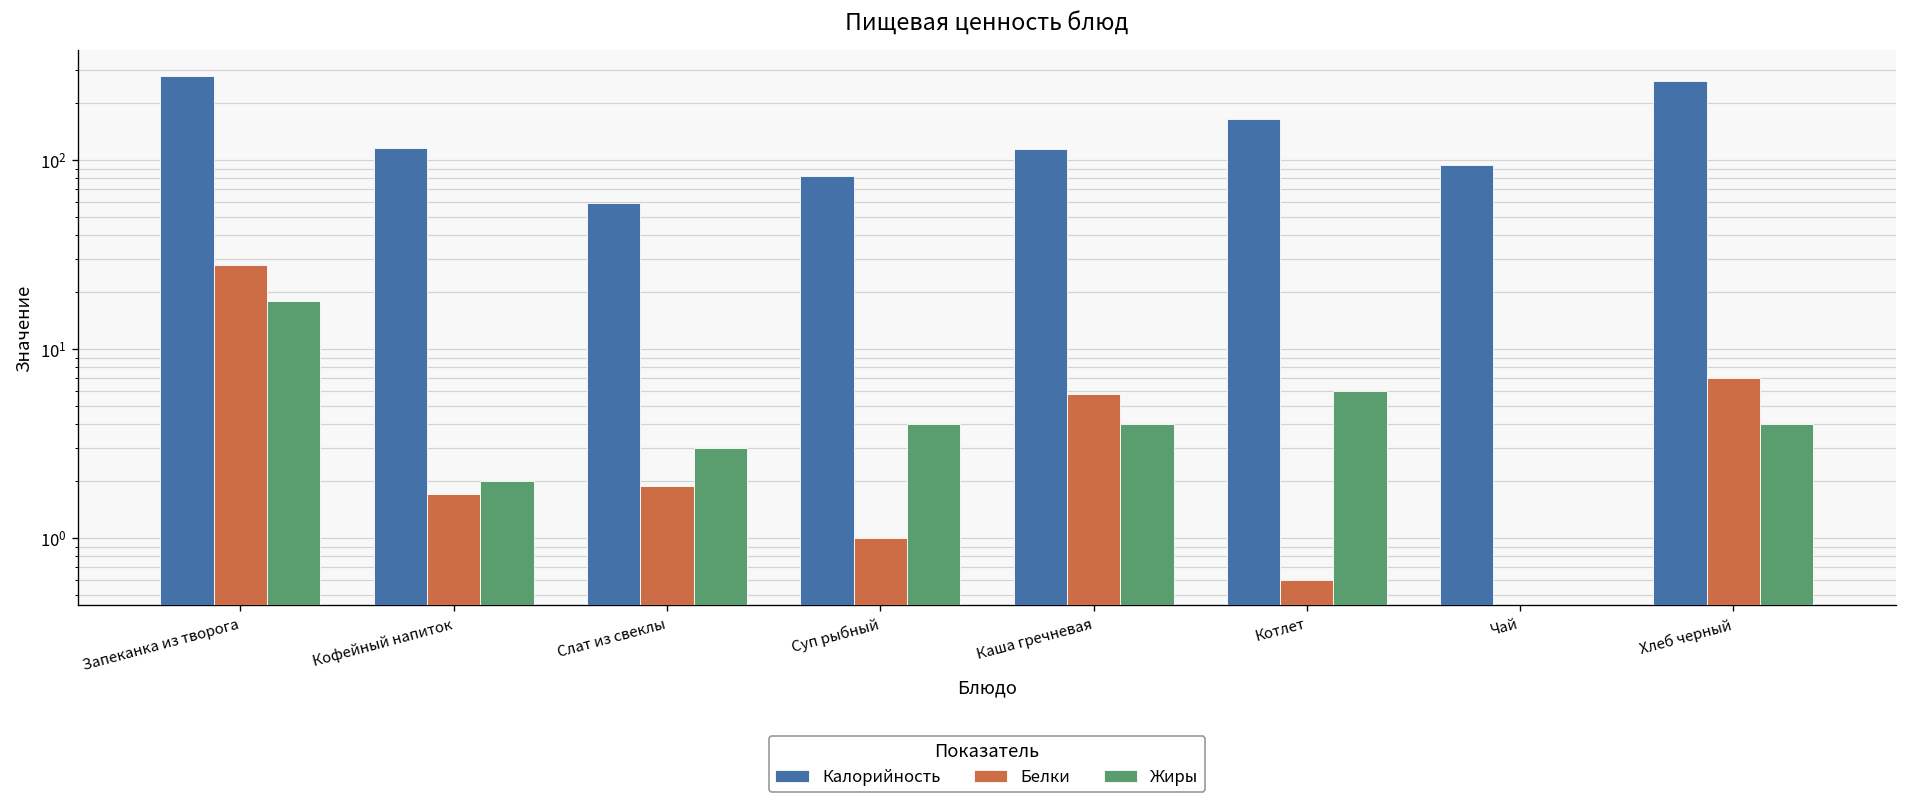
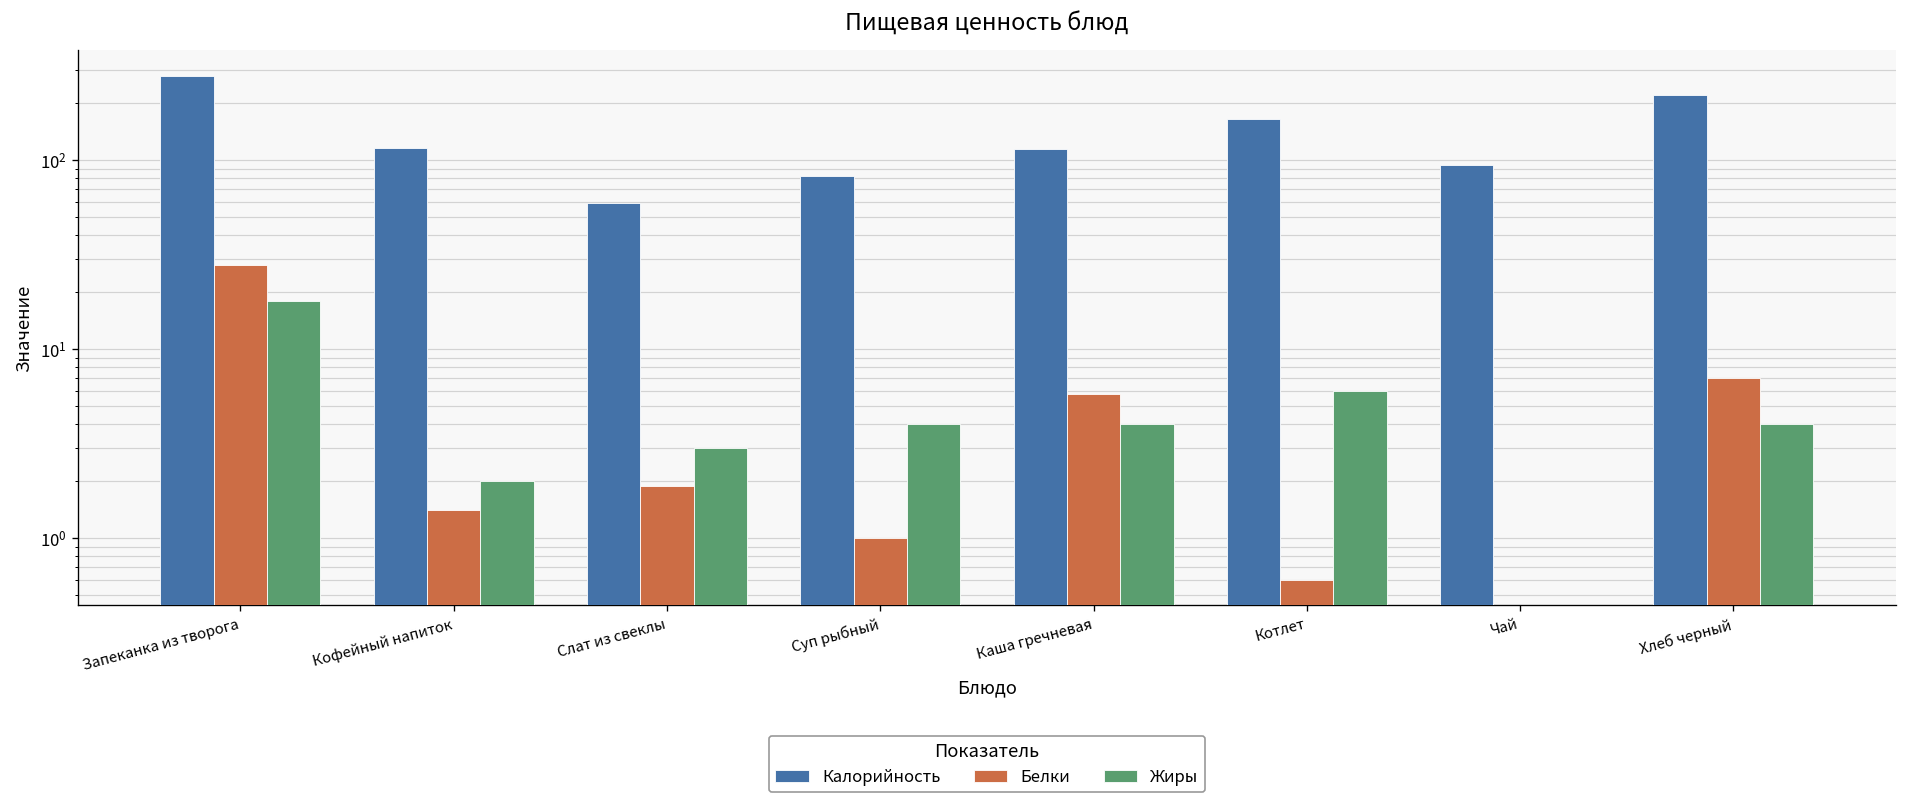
  {
    "Калорийность": {
      "Запеканка из творога": 280,
      "Кофейный напиток": 120,
      "Слат из свеклы": 60,
      "Суп рыбный": 80,
      "Каша гречневая": 120,
      "Котлет": 160,
      "Чай": 90,
-     "Хлеб черный": 260
+     "Хлеб черный": 220
    },
    "Белки": {
      "Запеканка из творога": 28,
-     "Кофейный напиток": 1.7,
+     "Кофейный напиток": 1.4,
      "Слат из свеклы": 1.9,
      "Суп рыбный": 1.0,
      "Каша гречневая": 5.8,
      "Котлет": 0.6,
      "Хлеб черный": 7
    },
    "Жиры": {
      "Запеканка из творога": 18,
      "Кофейный напиток": 2.0,
      "Слат из свеклы": 3.0,
      "Суп рыбный": 4.0,
      "Каша гречневая": 4.0,
      "Котлет": 6.0,
      "Хлеб черный": 4.0
    }
  }
